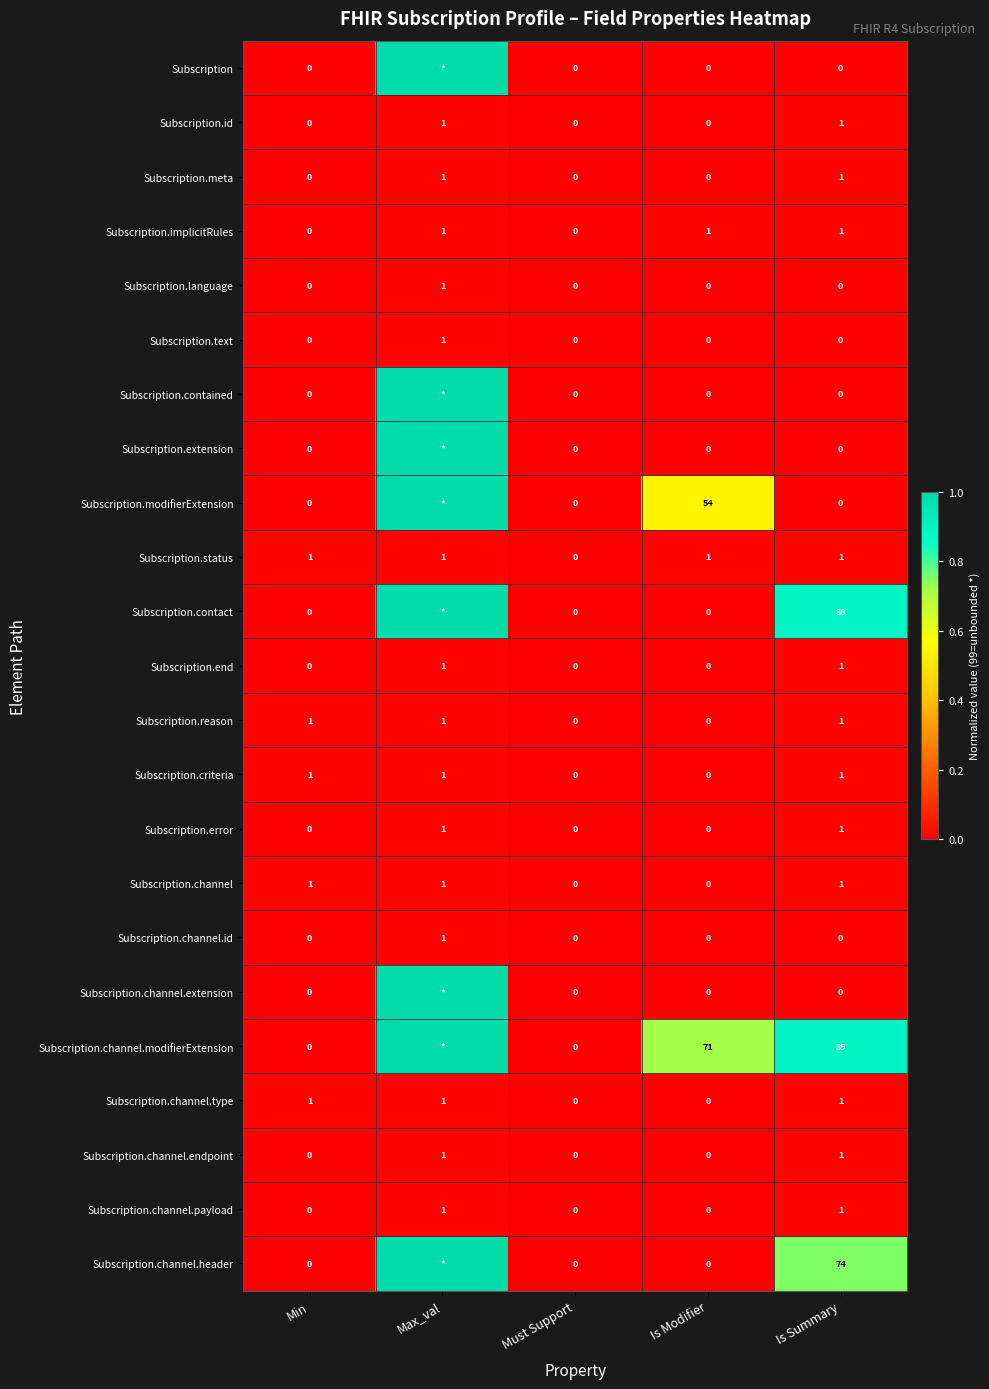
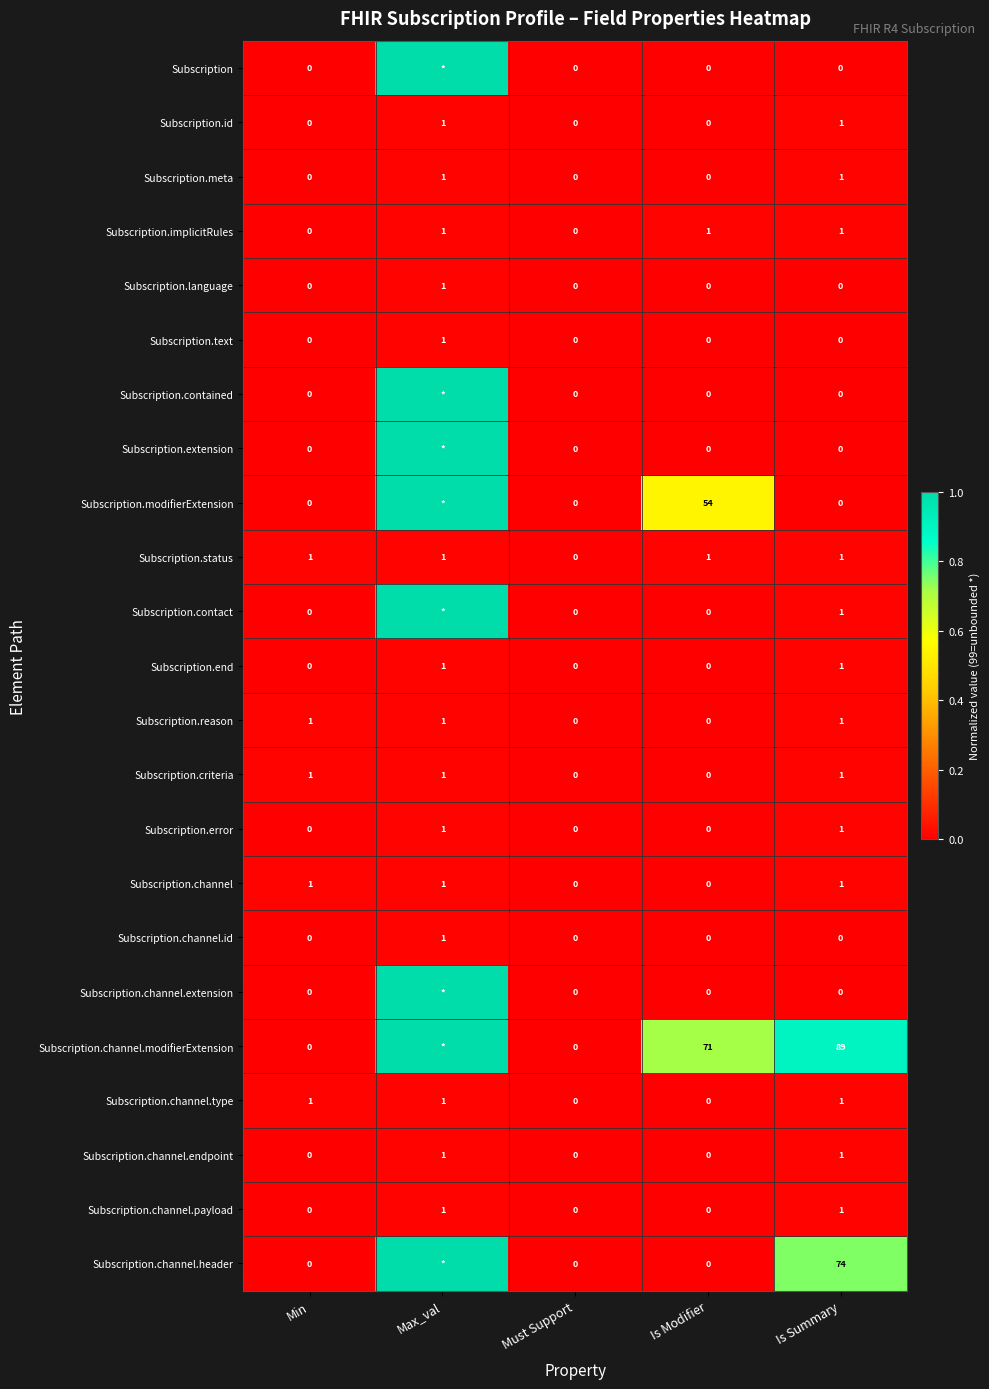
  {
    "Subscription": {
      "Min": 0,
      "Must Support": 0,
      "Is Modifier": 0,
      "Is Summary": 0
    },
    "Subscription.id": {
      "Min": 0,
      "Max_val": 1,
      "Must Support": 0,
      "Is Modifier": 0,
      "Is Summary": 1
    },
    "Subscription.meta": {
      "Min": 0,
      "Max_val": 1,
      "Must Support": 0,
      "Is Modifier": 0,
      "Is Summary": 1
    },
    "Subscription.implicitRules": {
      "Min": 0,
      "Max_val": 1,
      "Must Support": 0,
      "Is Modifier": 1,
      "Is Summary": 1
    },
    "Subscription.language": {
      "Min": 0,
      "Max_val": 1,
      "Must Support": 0,
      "Is Modifier": 0,
      "Is Summary": 0
    },
    "Subscription.text": {
      "Min": 0,
      "Max_val": 1,
      "Must Support": 0,
      "Is Modifier": 0,
      "Is Summary": 0
    },
    "Subscription.contained": {
      "Min": 0,
      "Must Support": 0,
      "Is Modifier": 0,
      "Is Summary": 0
    },
    "Subscription.extension": {
      "Min": 0,
      "Must Support": 0,
      "Is Modifier": 0,
      "Is Summary": 0
    },
    "Subscription.modifierExtension": {
      "Min": 0,
      "Must Support": 0,
      "Is Modifier": 54,
      "Is Summary": 0
    },
    "Subscription.status": {
      "Min": 1,
      "Max_val": 1,
      "Must Support": 0,
      "Is Modifier": 1,
      "Is Summary": 1
    },
    "Subscription.contact": {
      "Min": 0,
      "Must Support": 0,
      "Is Modifier": 0,
-     "Is Summary": 88
+     "Is Summary": 1
    },
    "Subscription.end": {
      "Min": 0,
      "Max_val": 1,
      "Must Support": 0,
      "Is Modifier": 0,
      "Is Summary": 1
    },
    "Subscription.reason": {
      "Min": 1,
      "Max_val": 1,
      "Must Support": 0,
      "Is Modifier": 0,
      "Is Summary": 1
    },
    "Subscription.criteria": {
      "Min": 1,
      "Max_val": 1,
      "Must Support": 0,
      "Is Modifier": 0,
      "Is Summary": 1
    },
    "Subscription.error": {
      "Min": 0,
      "Max_val": 1,
      "Must Support": 0,
      "Is Modifier": 0,
      "Is Summary": 1
    },
    "Subscription.channel": {
      "Min": 1,
      "Max_val": 1,
      "Must Support": 0,
      "Is Modifier": 0,
      "Is Summary": 1
    },
    "Subscription.channel.id": {
      "Min": 0,
      "Max_val": 1,
      "Must Support": 0,
      "Is Modifier": 0,
      "Is Summary": 0
    },
    "Subscription.channel.extension": {
      "Min": 0,
      "Must Support": 0,
      "Is Modifier": 0,
      "Is Summary": 0
    },
    "Subscription.channel.modifierExtension": {
      "Min": 0,
      "Must Support": 0,
      "Is Modifier": 71,
      "Is Summary": 89
    },
    "Subscription.channel.type": {
      "Min": 1,
      "Max_val": 1,
      "Must Support": 0,
      "Is Modifier": 0,
      "Is Summary": 1
    },
    "Subscription.channel.endpoint": {
      "Min": 0,
      "Max_val": 1,
      "Must Support": 0,
      "Is Modifier": 0,
      "Is Summary": 1
    },
    "Subscription.channel.payload": {
      "Min": 0,
      "Max_val": 1,
      "Must Support": 0,
      "Is Modifier": 0,
      "Is Summary": 1
    },
    "Subscription.channel.header": {
      "Min": 0,
      "Must Support": 0,
      "Is Modifier": 0,
      "Is Summary": 74
    }
  }
